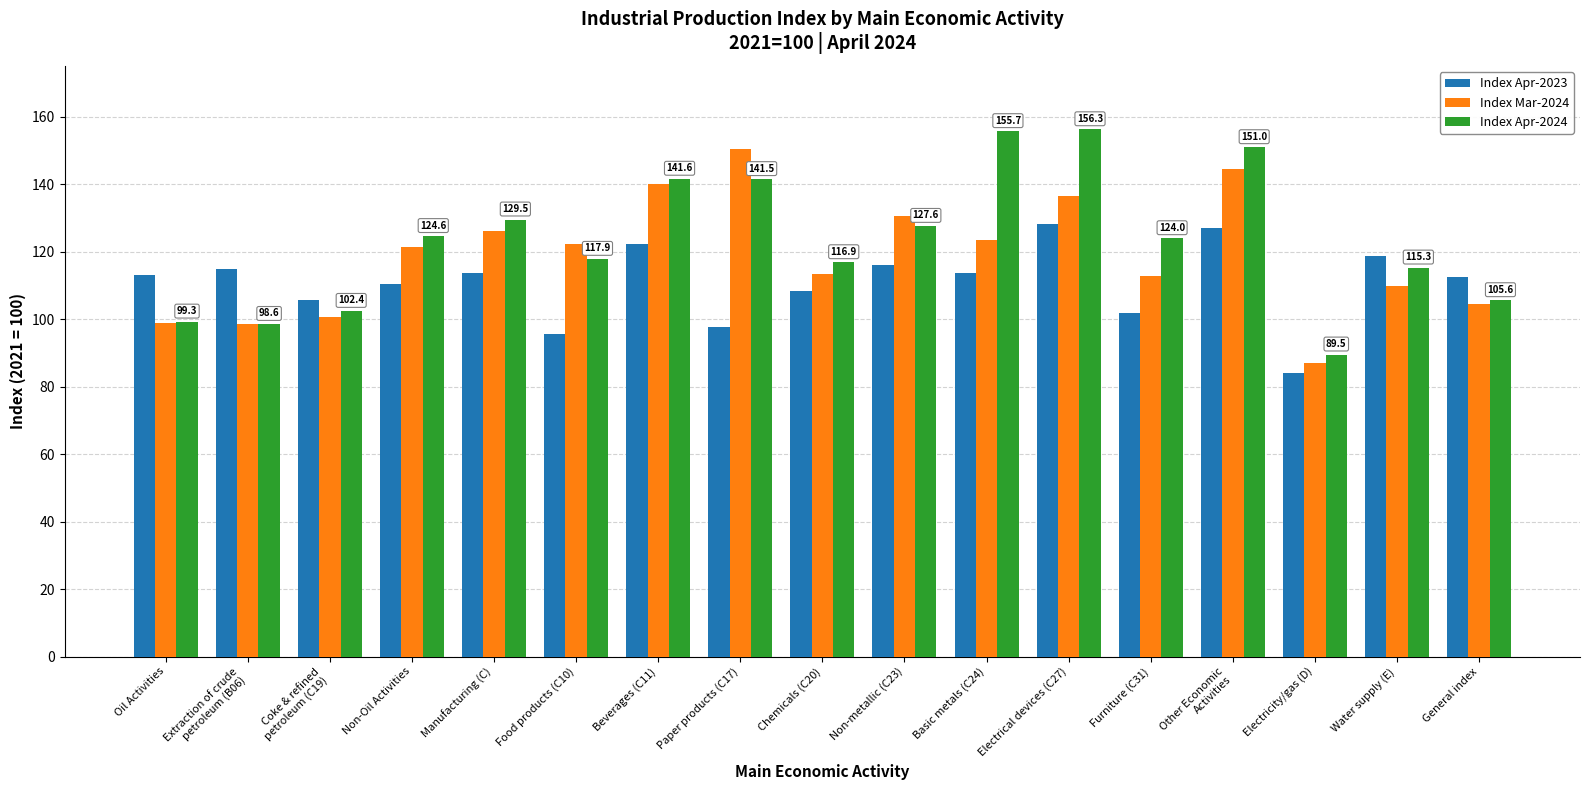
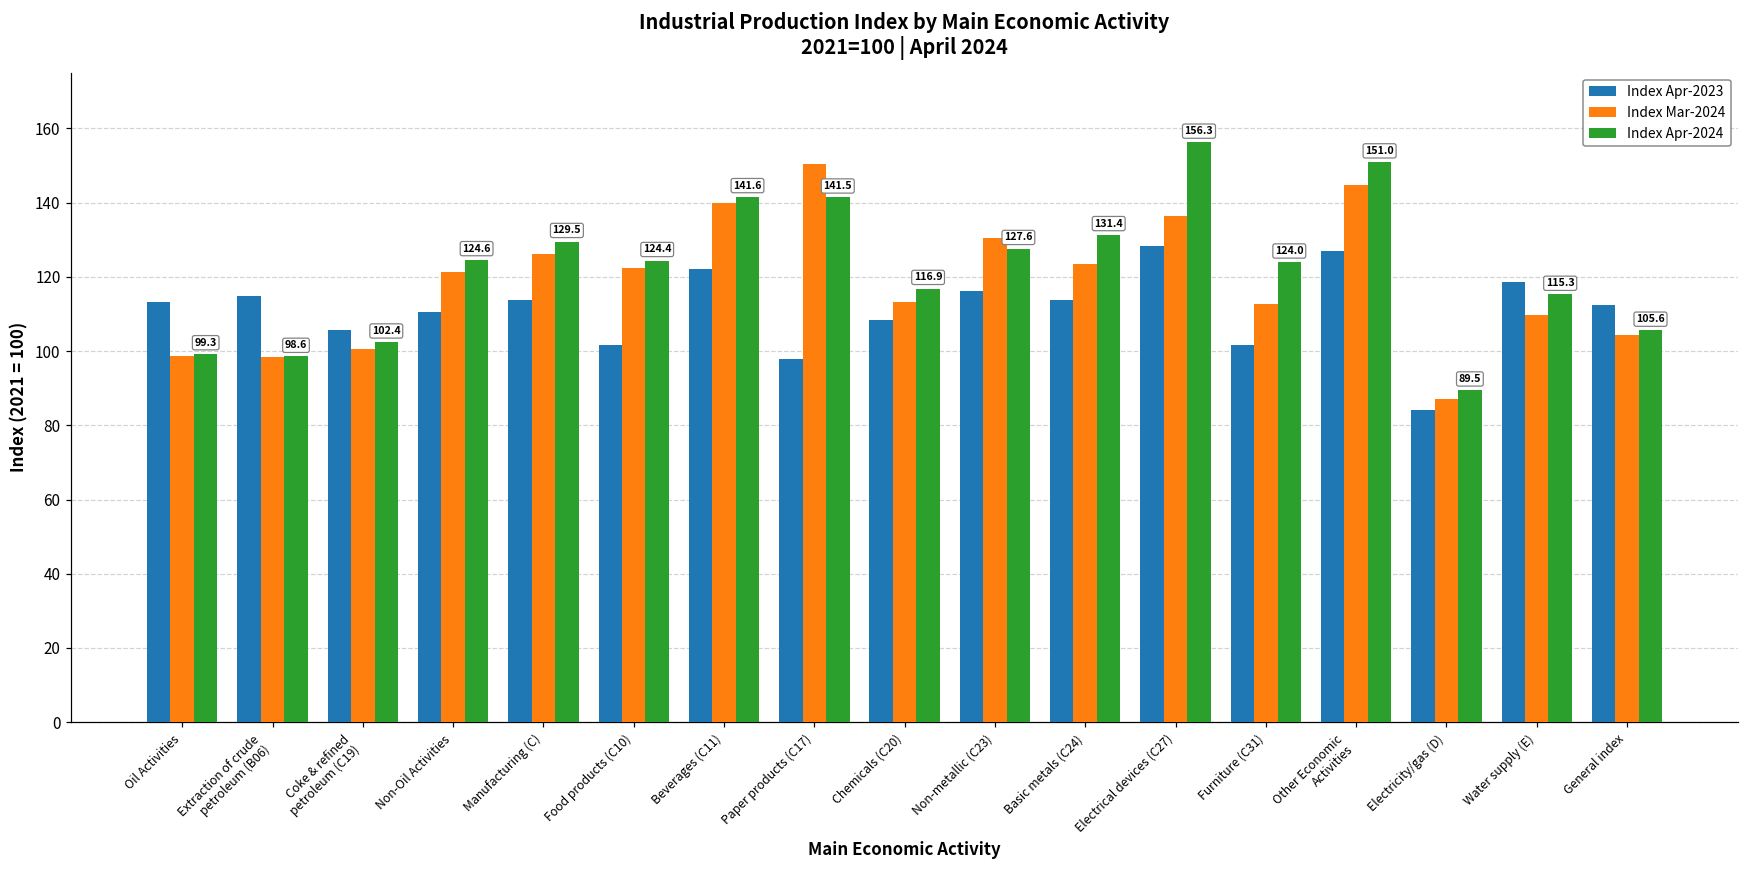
  {
    "Index Apr-2023": {
      "Oil Activities": 113,
      "Extraction of crude petroleum (B06)": 115,
      "Coke & refined petroleum (C19)": 106,
      "Non-Oil Activities": 110,
      "Manufacturing (C)": 114,
-     "Food products (C10)": 95,
+     "Food products (C10)": 102,
      "Beverages (C11)": 122,
      "Paper products (C17)": 98,
      "Chemicals (C20)": 108,
      "Non-metallic (C23)": 116,
      "Basic metals (C24)": 114,
      "Electrical devices (C27)": 128,
      "Furniture (C31)": 102,
      "Other Economic Activities": 127,
      "Electricity/gas (D)": 84,
      "Water supply (E)": 119,
      "General index": 112
    },
    "Index Mar-2024": {
      "Oil Activities": 99,
      "Extraction of crude petroleum (B06)": 98,
      "Coke & refined petroleum (C19)": 101,
      "Non-Oil Activities": 121,
      "Manufacturing (C)": 126,
      "Food products (C10)": 122,
      "Beverages (C11)": 140,
      "Paper products (C17)": 150,
      "Chemicals (C20)": 113,
      "Non-metallic (C23)": 131,
      "Basic metals (C24)": 123,
      "Electrical devices (C27)": 136,
      "Furniture (C31)": 113,
      "Other Economic Activities": 145,
      "Electricity/gas (D)": 87,
      "Water supply (E)": 110,
      "General index": 104
    },
    "Index Apr-2024": {
-     "Food products (C10)": 117.9,
-     "Basic metals (C24)": 155.7
+     "Food products (C10)": 124.4,
+     "Basic metals (C24)": 131.4
    }
  }
